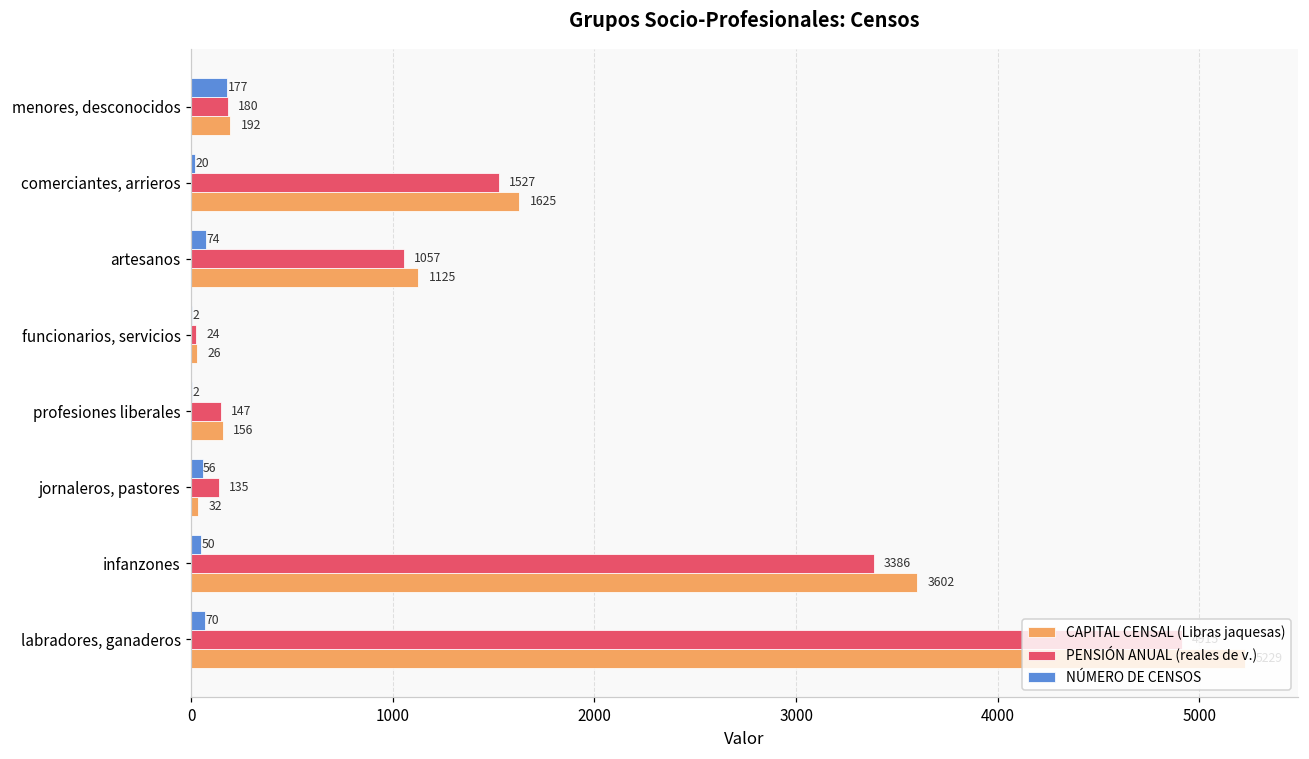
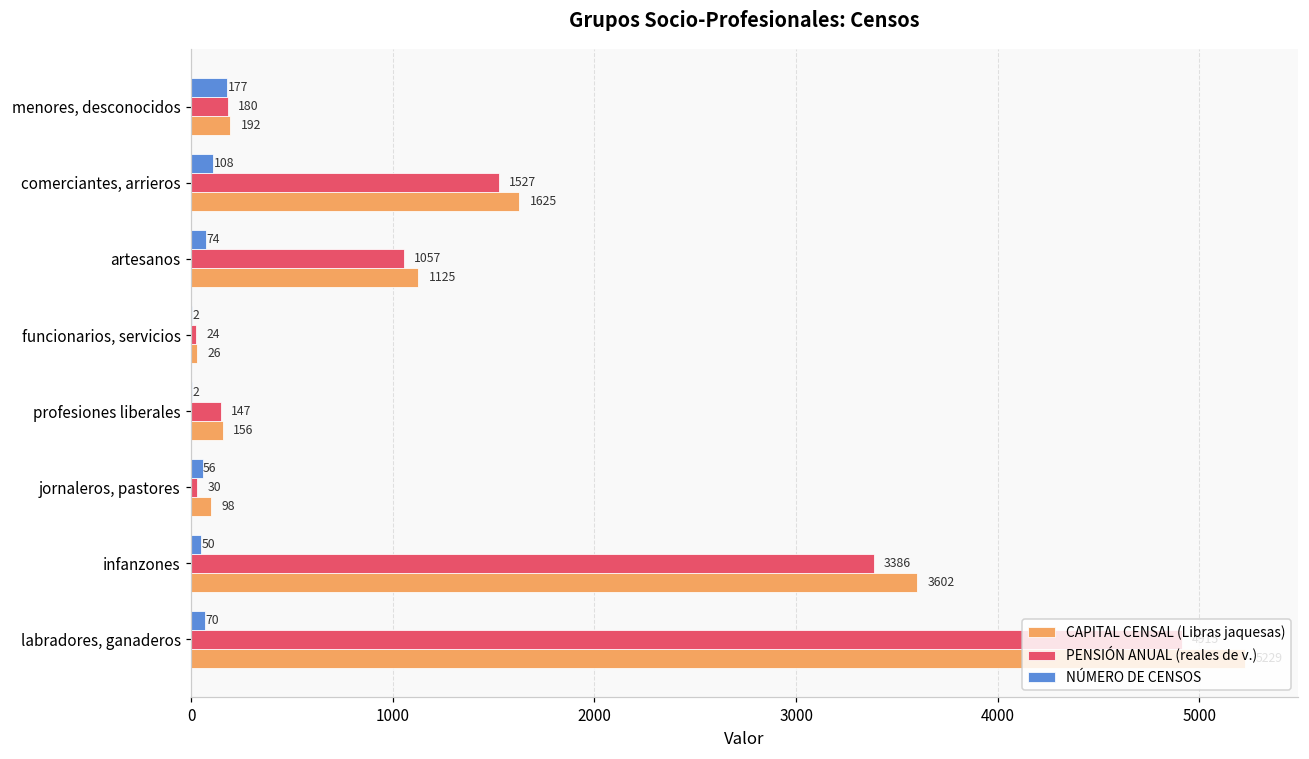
  {
    "CAPITAL CENSAL (Libras jaquesas)": {
      "menores, desconocidos": 192,
      "comerciantes, arrieros": 1625,
      "artesanos": 1125,
      "funcionarios, servicios": 26,
      "profesiones liberales": 156,
-     "jornaleros, pastores": 32,
+     "jornaleros, pastores": 98,
      "infanzones": 3602
    },
    "PENSIÓN ANUAL (reales de v.)": {
      "menores, desconocidos": 180,
      "comerciantes, arrieros": 1527,
      "artesanos": 1057,
      "funcionarios, servicios": 24,
      "profesiones liberales": 147,
-     "jornaleros, pastores": 135,
+     "jornaleros, pastores": 30,
      "infanzones": 3386
    },
    "NÚMERO DE CENSOS": {
      "menores, desconocidos": 177,
-     "comerciantes, arrieros": 20,
+     "comerciantes, arrieros": 108,
      "artesanos": 74,
      "funcionarios, servicios": 2,
      "profesiones liberales": 2,
      "jornaleros, pastores": 56,
      "infanzones": 50,
      "labradores, ganaderos": 70
    }
  }
